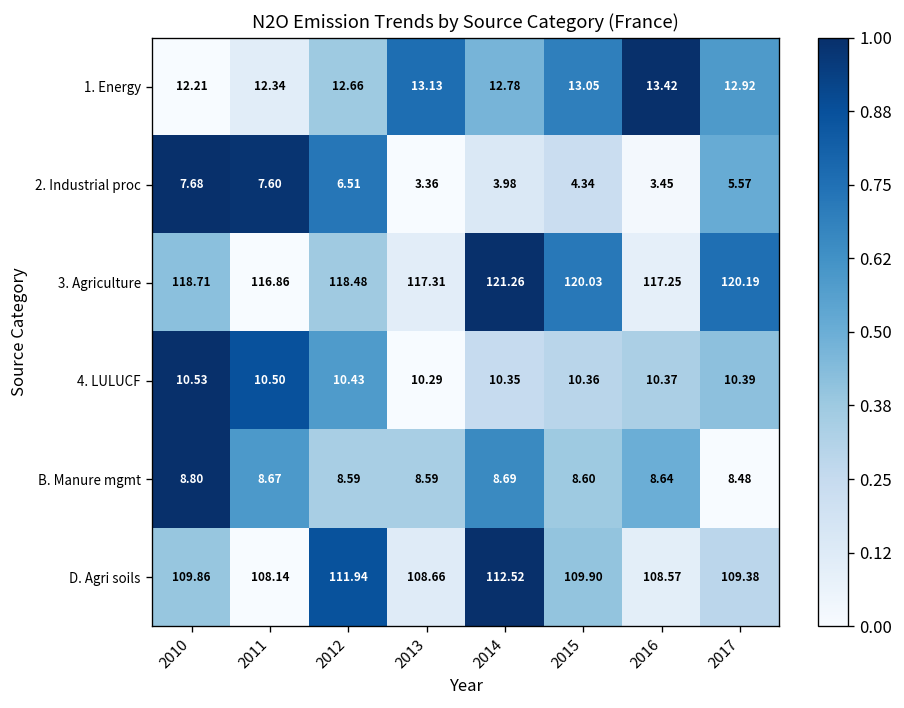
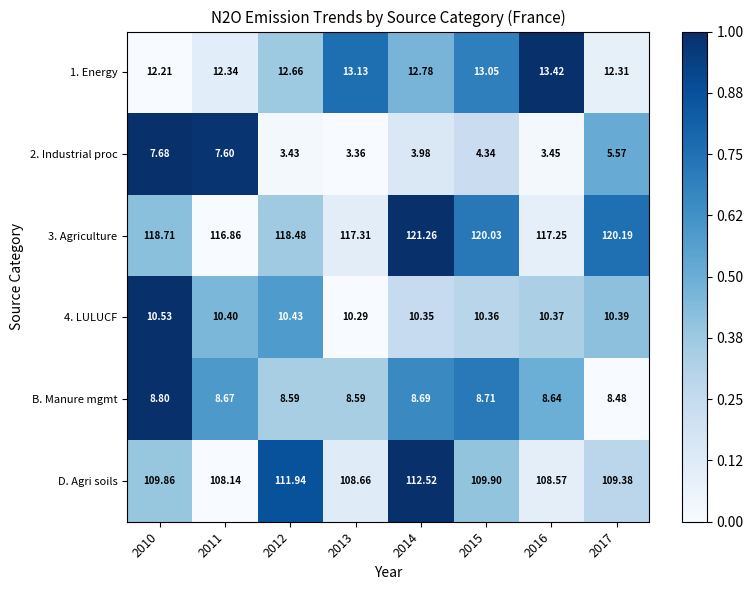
  {
    "1. Energy": {
      "2010": 12.21,
      "2011": 12.34,
      "2012": 12.66,
      "2013": 13.13,
      "2014": 12.78,
      "2015": 13.05,
      "2016": 13.42,
-     "2017": 12.92
+     "2017": 12.31
    },
    "2. Industrial proc": {
      "2010": 7.68,
      "2011": 7.60,
-     "2012": 6.51,
+     "2012": 3.43,
      "2013": 3.36,
      "2014": 3.98,
      "2015": 4.34,
      "2016": 3.45,
      "2017": 5.57
    },
    "3. Agriculture": {
      "2010": 118.71,
      "2011": 116.86,
      "2012": 118.48,
      "2013": 117.31,
      "2014": 121.26,
      "2015": 120.03,
      "2016": 117.25,
      "2017": 120.19
    },
    "4. LULUCF": {
      "2010": 10.53,
-     "2011": 10.50,
+     "2011": 10.40,
      "2012": 10.43,
      "2013": 10.29,
      "2014": 10.35,
      "2015": 10.36,
      "2016": 10.37,
      "2017": 10.39
    },
    "B. Manure mgmt": {
      "2010": 8.80,
      "2011": 8.67,
      "2012": 8.59,
      "2013": 8.59,
      "2014": 8.69,
-     "2015": 8.60,
+     "2015": 8.71,
      "2016": 8.64,
      "2017": 8.48
    },
    "D. Agri soils": {
      "2010": 109.86,
      "2011": 108.14,
      "2012": 111.94,
      "2013": 108.66,
      "2014": 112.52,
      "2015": 109.90,
      "2016": 108.57,
      "2017": 109.38
    }
  }
